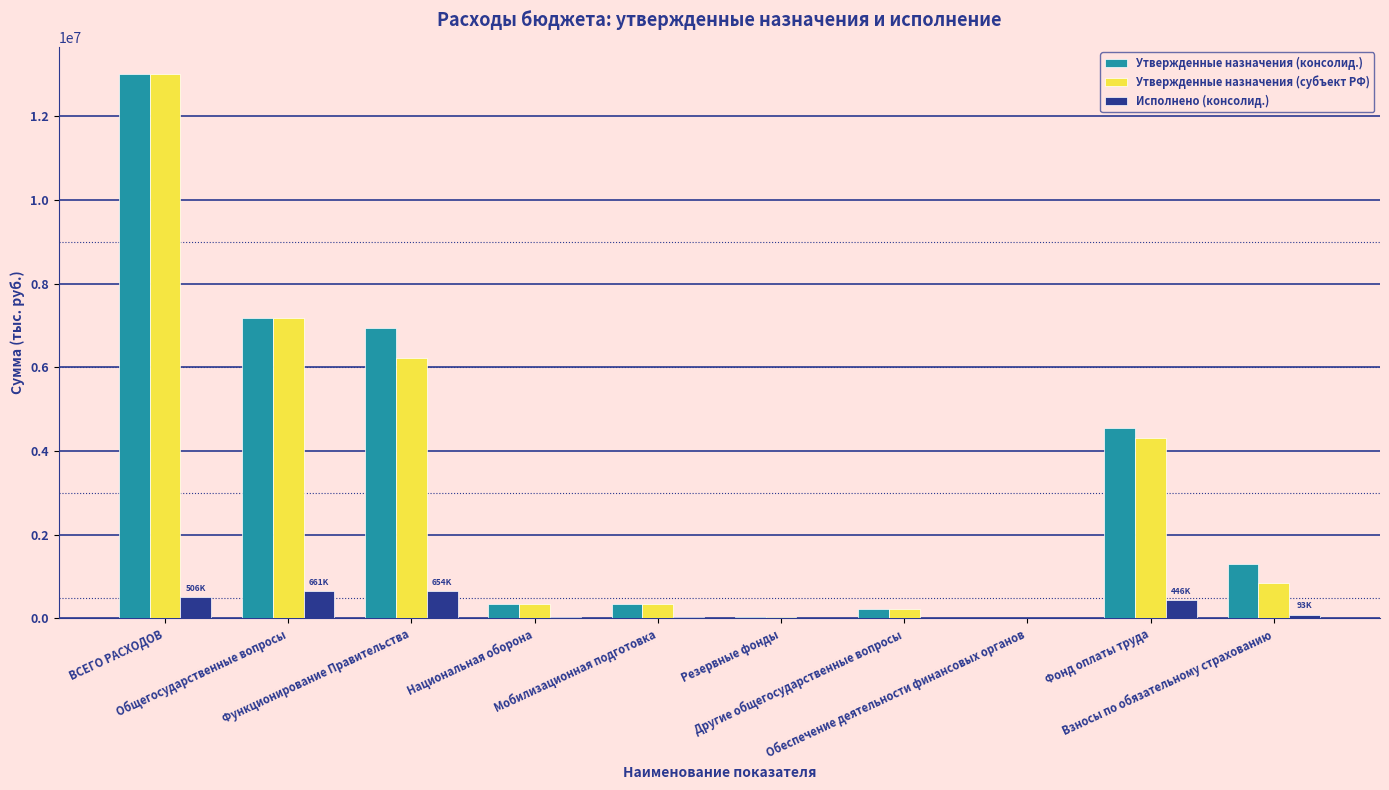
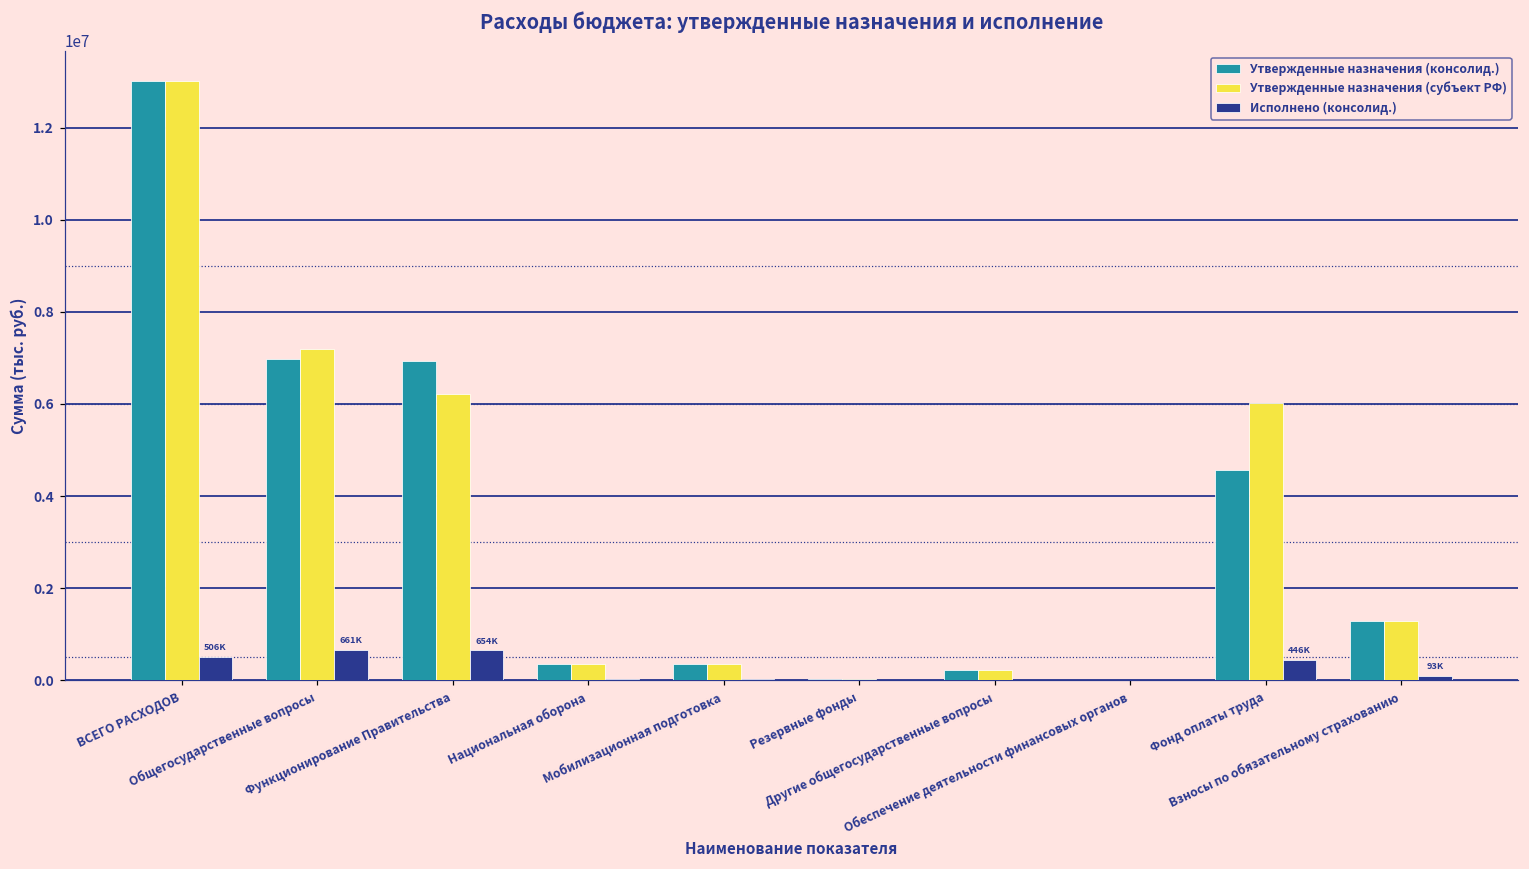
  {
    "Утвержденные назначения (консолид.)": {
      "ВСЕГО РАСХОДОВ": "13000000",
-     "Общегосударственные вопросы": "7200000",
+     "Общегосударственные вопросы": "7000000",
      "Функционирование Правительства": "6900000",
      "Национальная оборона": "300000",
      "Мобилизационная подготовка": "300000",
      "Другие общегосударственные вопросы": "200000",
      "Обеспечение деятельности финансовых органов": "0",
      "Фонд оплаты труда": "4600000",
      "Взносы по обязательному страхованию": "1300000"
    },
    "Утвержденные назначения (субъект РФ)": {
      "ВСЕГО РАСХОДОВ": "13000000",
      "Общегосударственные вопросы": "7200000",
      "Функционирование Правительства": "6200000",
      "Национальная оборона": "300000",
      "Мобилизационная подготовка": "300000",
      "Другие общегосударственные вопросы": "200000",
      "Обеспечение деятельности финансовых органов": "0",
-     "Фонд оплаты труда": "4300000",
-     "Взносы по обязательному страхованию": "900000"
+     "Фонд оплаты труда": "6000000",
+     "Взносы по обязательному страхованию": "1300000"
    },
    "Исполнено (консолид.)": {
      "ВСЕГО РАСХОДОВ": "506K",
      "Общегосударственные вопросы": "661K",
      "Функционирование Правительства": "654K",
      "Фонд оплаты труда": "446K",
      "Взносы по обязательному страхованию": "93K"
    }
  }
